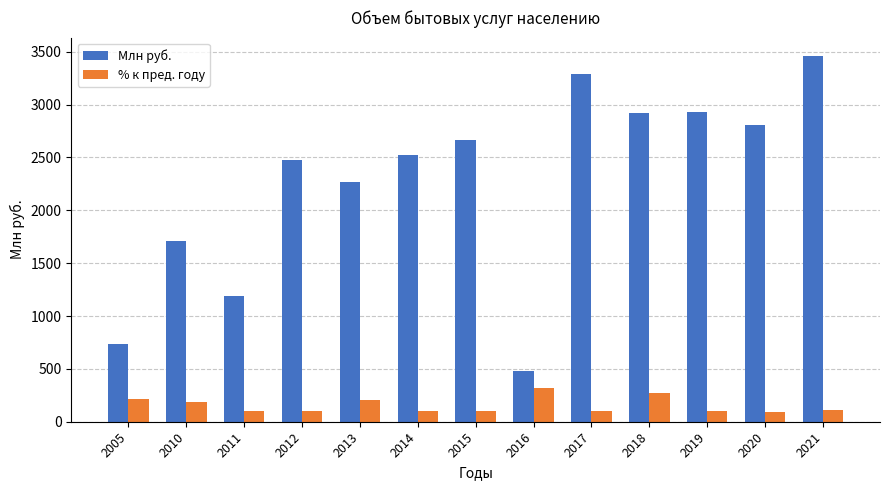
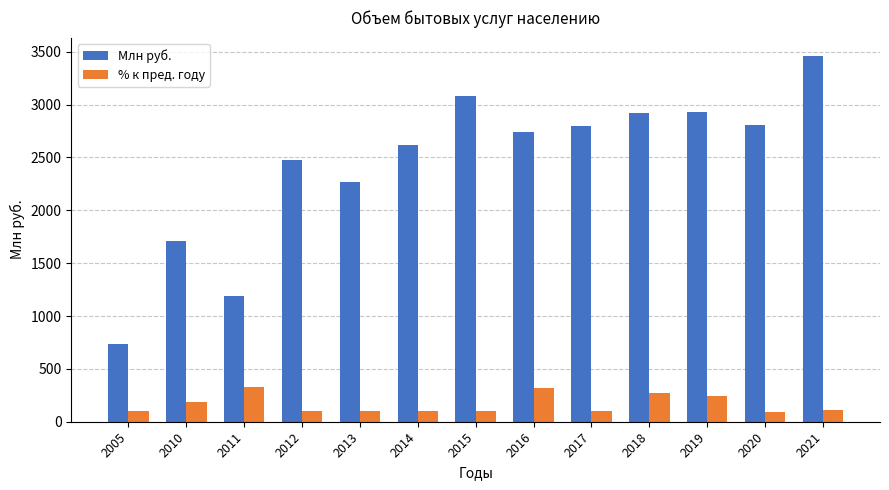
  {
    "Млн руб.": {
      "2005": 730,
      "2010": 1710,
      "2011": 1190,
      "2012": 2480,
      "2013": 2270,
-     "2014": 2520,
-     "2015": 2660,
-     "2016": 480,
-     "2017": 3290,
+     "2014": 2610,
+     "2015": 3080,
+     "2016": 2740,
+     "2017": 2790,
      "2018": 2920,
      "2019": 2930,
      "2020": 2810,
      "2021": 3460
    },
    "% к пред. году": {
-     "2005": 210,
+     "2005": 100,
      "2010": 180,
-     "2011": 100,
+     "2011": 330,
      "2012": 100,
-     "2013": 210,
+     "2013": 100,
      "2014": 100,
      "2015": 100,
      "2016": 310,
      "2017": 100,
      "2018": 280,
-     "2019": 100,
+     "2019": 250,
      "2020": 90,
      "2021": 120
    }
  }
